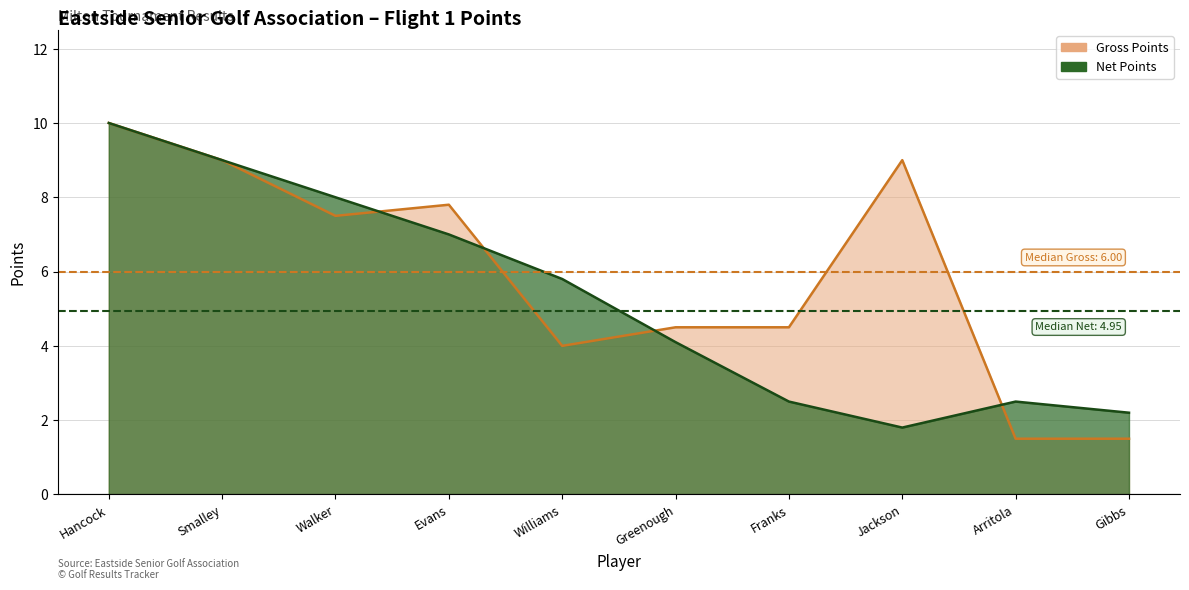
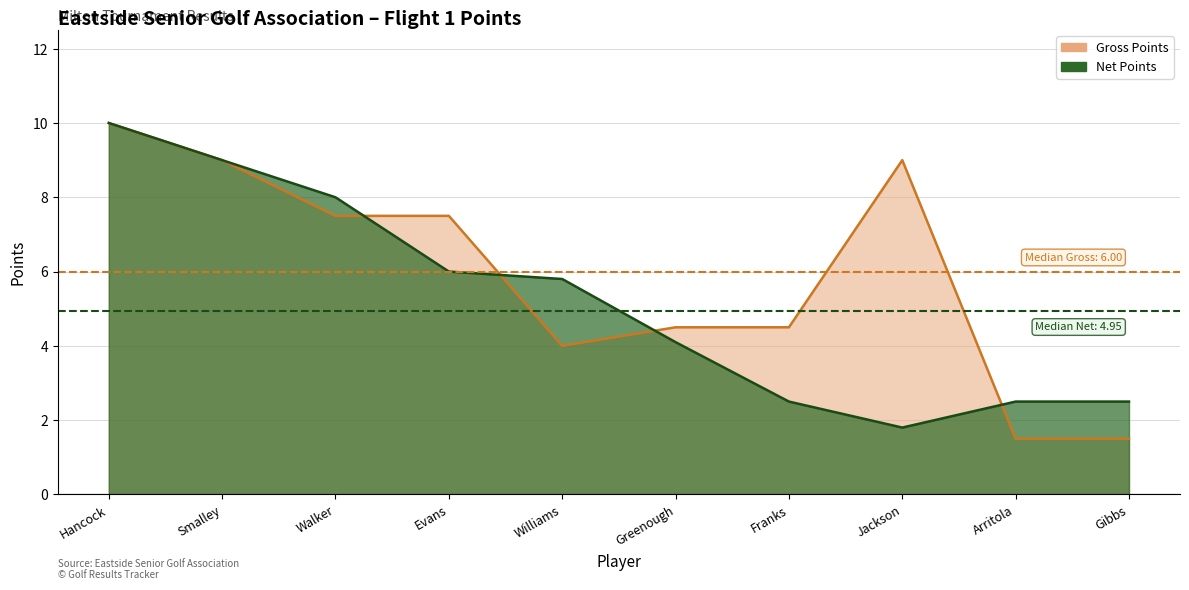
  {
    "Gross Points": {
      "Walker": 7.5,
-     "Evans": 7.8,
+     "Evans": 7.5,
      "Williams": 4.0,
      "Greenough": 4.5,
      "Franks": 4.5,
      "Jackson": 9.0,
      "Arritola": 1.5,
      "Gibbs": 1.5
    },
    "Net Points": {
      "Walker": 8.0,
-     "Evans": 7,
+     "Evans": 6,
      "Williams": 5.8,
      "Greenough": 4.1,
      "Franks": 2.5,
      "Jackson": 1.8,
      "Arritola": 2.5,
-     "Gibbs": 2.2
+     "Gibbs": 2.5
    }
  }
